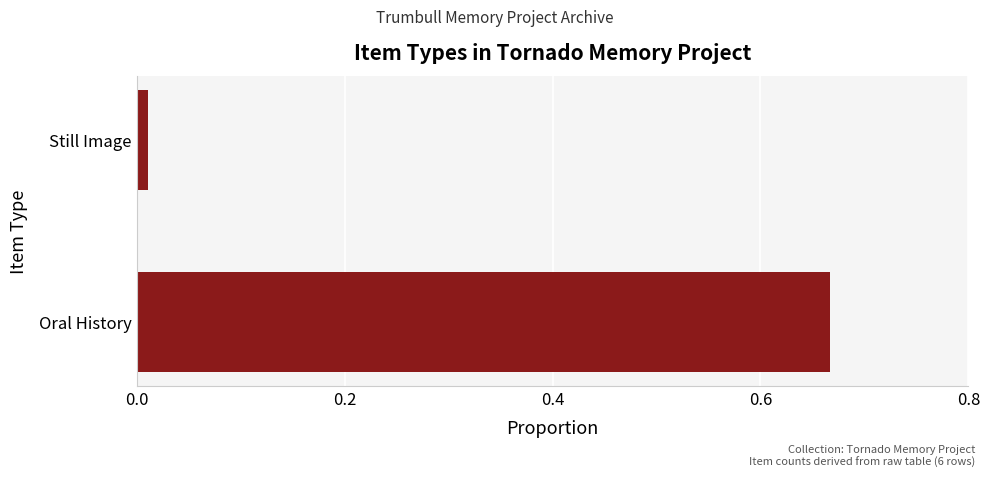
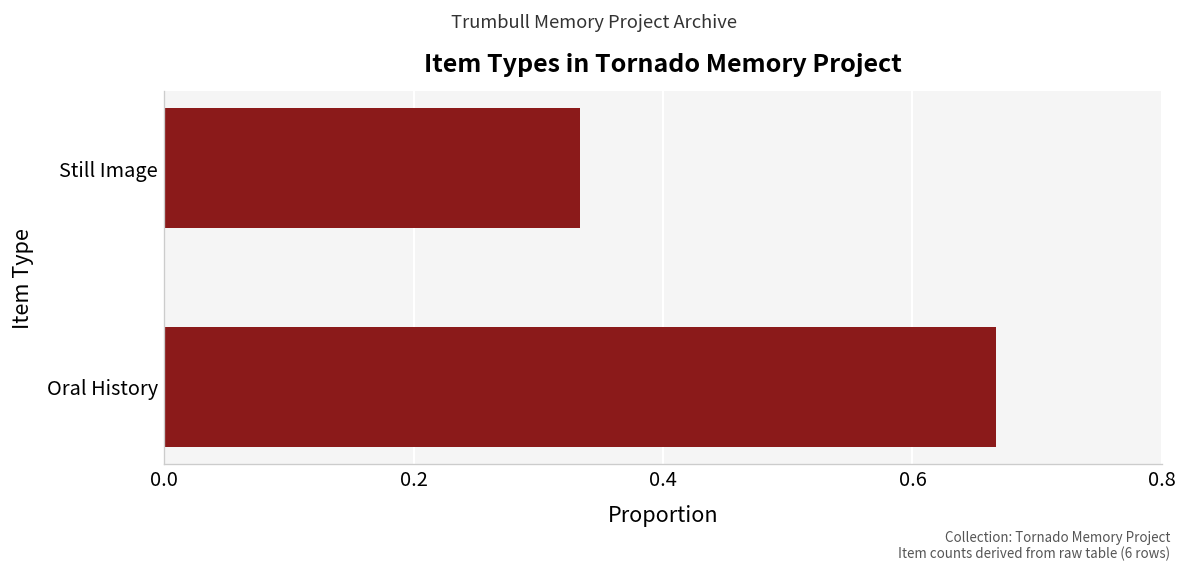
  {
-   "Still Image": 0.010,
+   "Still Image": 0.333,
    "Oral History": 0.667
  }
